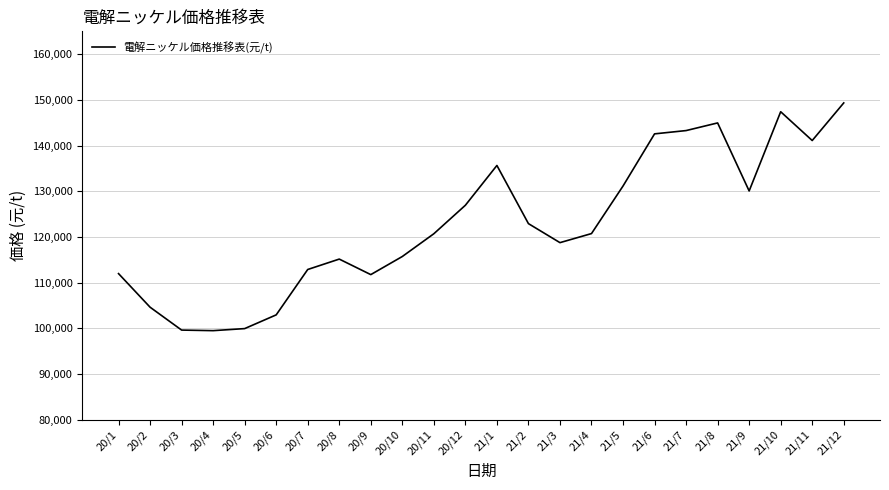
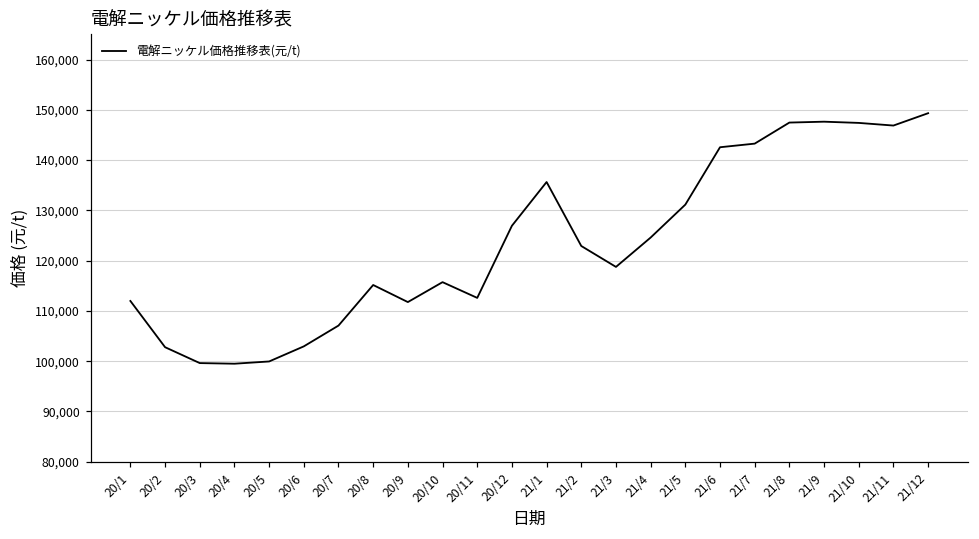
  {
    "20/1": "112,000",
-   "20/2": "105,000",
+   "20/2": "103,000",
    "20/3": "100,000",
    "20/4": "99,000",
    "20/5": "100,000",
    "20/6": "103,000",
-   "20/7": "113,000",
+   "20/7": "107,000",
    "20/8": "115,000",
    "20/9": "112,000",
    "20/10": "116,000",
-   "20/11": "121,000",
+   "20/11": "113,000",
    "20/12": "127,000",
    "21/1": "136,000",
    "21/2": "123,000",
    "21/3": "119,000",
-   "21/4": "121,000",
+   "21/4": "125,000",
    "21/5": "131,000",
    "21/6": "143,000",
    "21/7": "143,000",
-   "21/8": "145,000",
-   "21/9": "130,000",
+   "21/8": "147,000",
+   "21/9": "148,000",
    "21/10": "147,000",
-   "21/11": "141,000",
+   "21/11": "147,000",
    "21/12": "149,000"
  }
